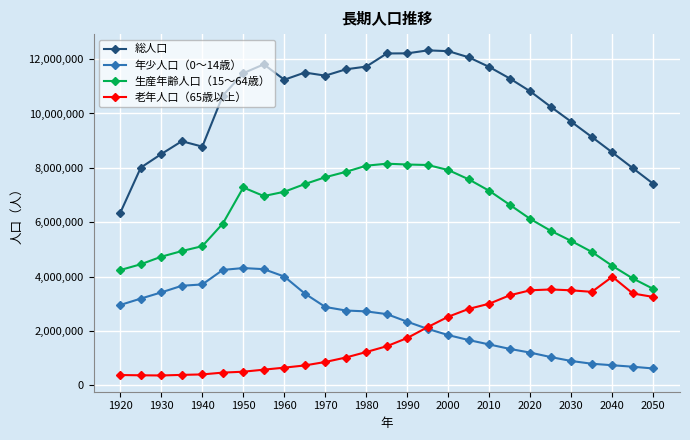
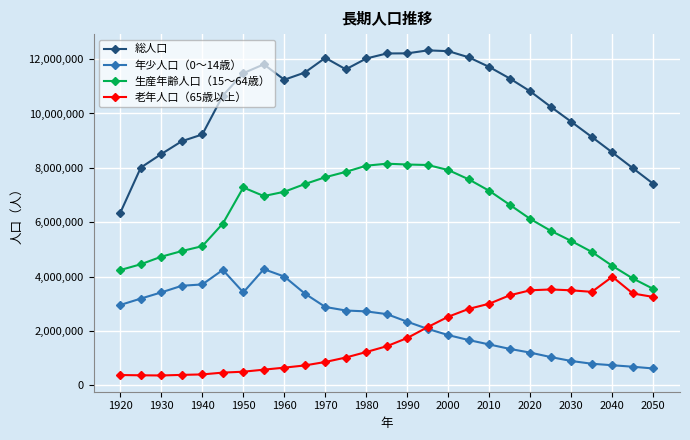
  {
    "総人口": {
      "1920": "6,300,000",
      "1930": "8,500,000",
-     "1940": "8,800,000",
+     "1940": "9,200,000",
      "1960": "11,200,000",
-     "1970": "11,400,000",
-     "1980": "11,700,000",
+     "1970": "12,000,000",
+     "1980": "12,000,000",
      "1990": "12,200,000",
      "2000": "12,300,000",
      "2010": "11,700,000",
      "2020": "10,800,000",
      "2030": "9,700,000",
      "2040": "8,600,000",
      "2050": "7,400,000"
    },
    "年少人口（0～14歳）": {
      "1920": "3,000,000",
      "1930": "3,400,000",
      "1940": "3,700,000",
-     "1950": "4,300,000",
+     "1950": "3,400,000",
      "1960": "4,000,000",
      "1970": "2,900,000",
      "1980": "2,700,000",
      "1990": "2,300,000",
      "2000": "1,800,000",
      "2010": "1,500,000",
      "2020": "1,200,000",
      "2030": "900,000",
      "2040": "700,000",
      "2050": "600,000"
    },
    "生産年齢人口（15～64歳）": {
      "1920": "4,200,000",
      "1930": "4,700,000",
      "1940": "5,100,000",
      "1950": "7,300,000",
      "1960": "7,100,000",
      "1970": "7,700,000",
      "1980": "8,100,000",
      "1990": "8,100,000",
      "2000": "7,900,000",
      "2010": "7,200,000",
      "2020": "6,100,000",
      "2030": "5,300,000",
      "2040": "4,400,000",
      "2050": "3,500,000"
    },
    "老年人口（65歳以上）": {
      "1920": "400,000",
      "1930": "400,000",
      "1940": "400,000",
      "1950": "500,000",
      "1960": "600,000",
      "1970": "900,000",
      "1980": "1,200,000",
      "1990": "1,700,000",
      "2000": "2,500,000",
      "2010": "3,000,000",
      "2020": "3,500,000",
      "2030": "3,500,000",
      "2040": "4,000,000",
      "2050": "3,200,000"
    }
  }
